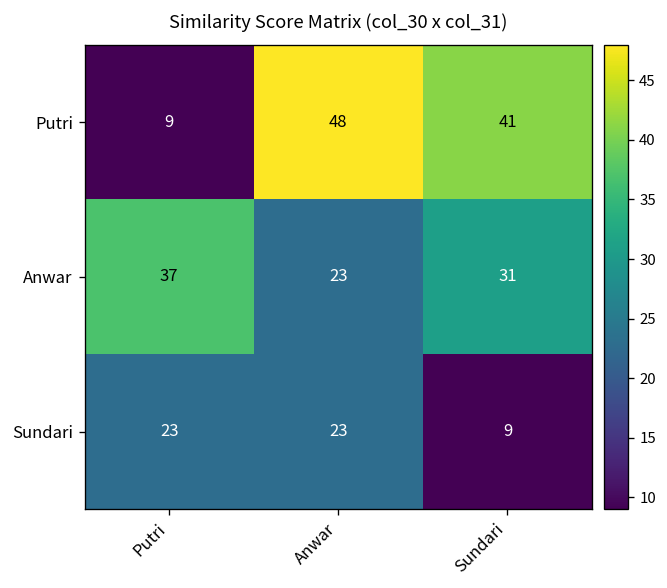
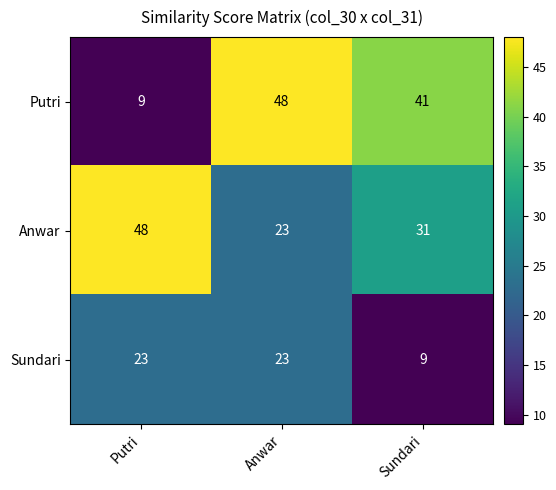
  {
    "Putri": {
      "Putri": 9,
      "Anwar": 48,
      "Sundari": 41
    },
    "Anwar": {
-     "Putri": 37,
+     "Putri": 48,
      "Anwar": 23,
      "Sundari": 31
    },
    "Sundari": {
      "Putri": 23,
      "Anwar": 23,
      "Sundari": 9
    }
  }
